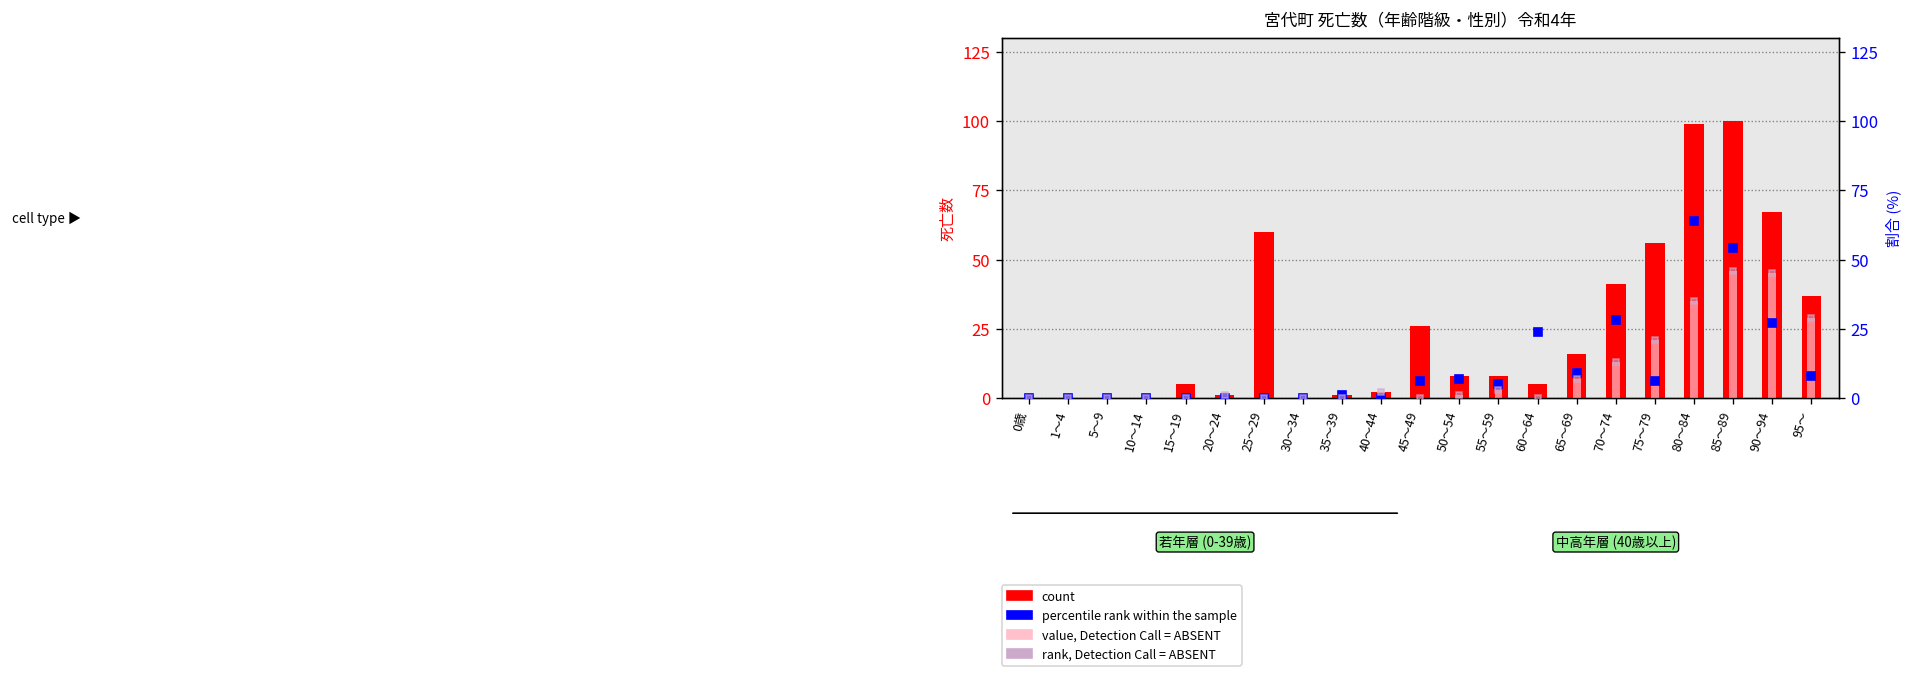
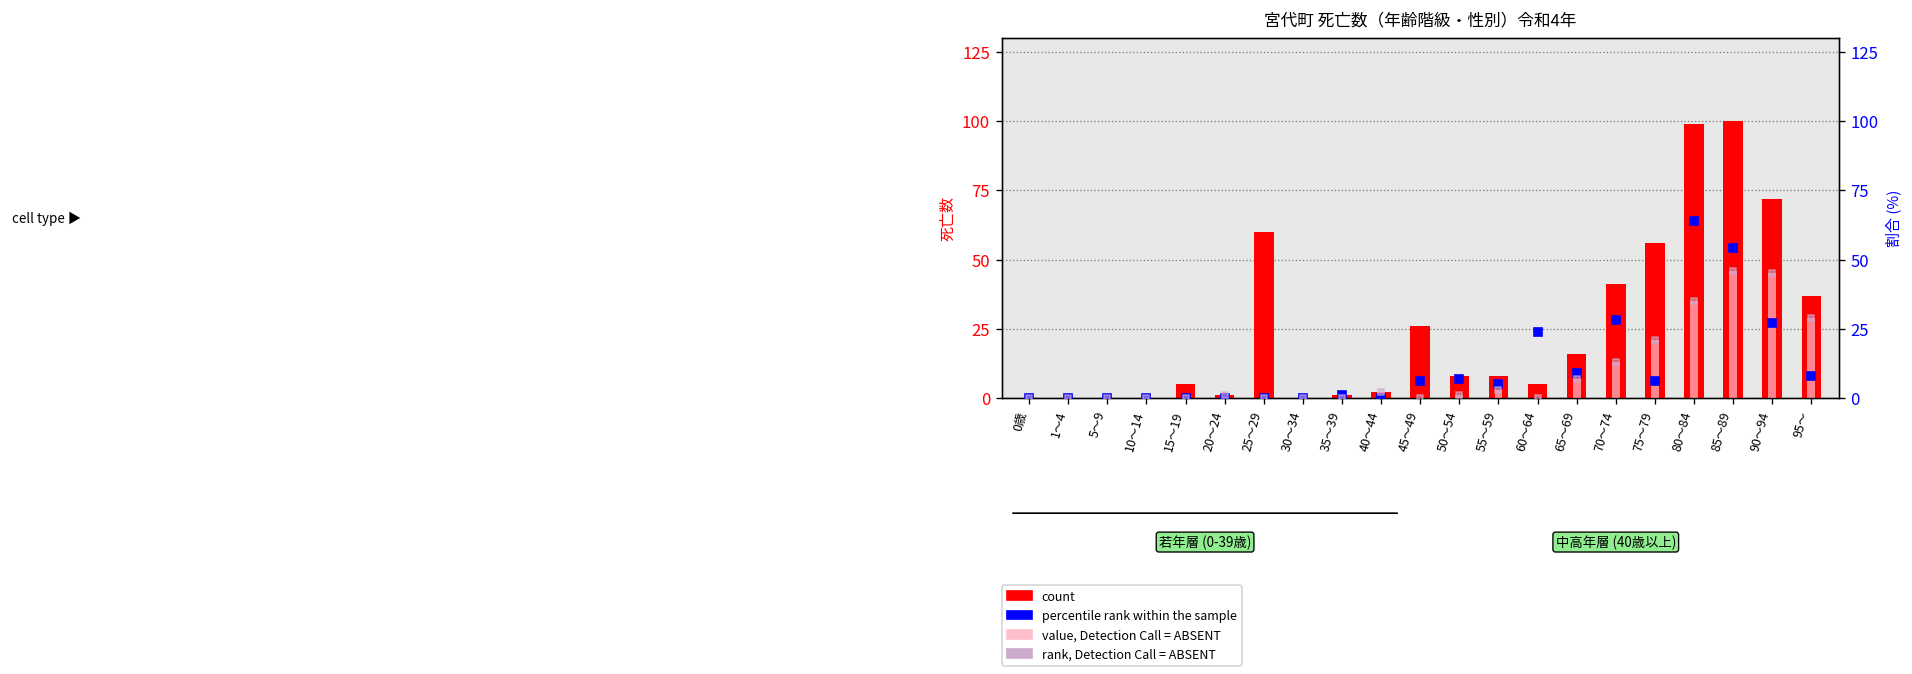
  {
    "count": {
      "0歳": 0,
      "1～4": 0,
      "5～9": 0,
      "10～14": 0,
      "15～19": 5,
      "25～29": 60,
      "30～34": 0,
      "40～44": 2,
      "45～49": 26,
      "50～54": 8,
      "55～59": 8,
      "60～64": 5,
      "65～69": 16,
      "70～74": 41,
      "75～79": 56,
      "80～84": 99,
      "85～89": 100,
-     "90～94": 67,
+     "90～94": 72,
      "95～": 37
    },
    "percentile rank within the sample": {
      "40～44": 0,
      "45～49": 6,
      "50～54": 7,
      "55～59": 5,
      "60～64": 24,
      "65～69": 9,
      "70～74": 28,
      "75～79": 6,
      "80～84": 64,
      "85～89": 54,
      "90～94": 27,
      "95～": 8
    }
  }
